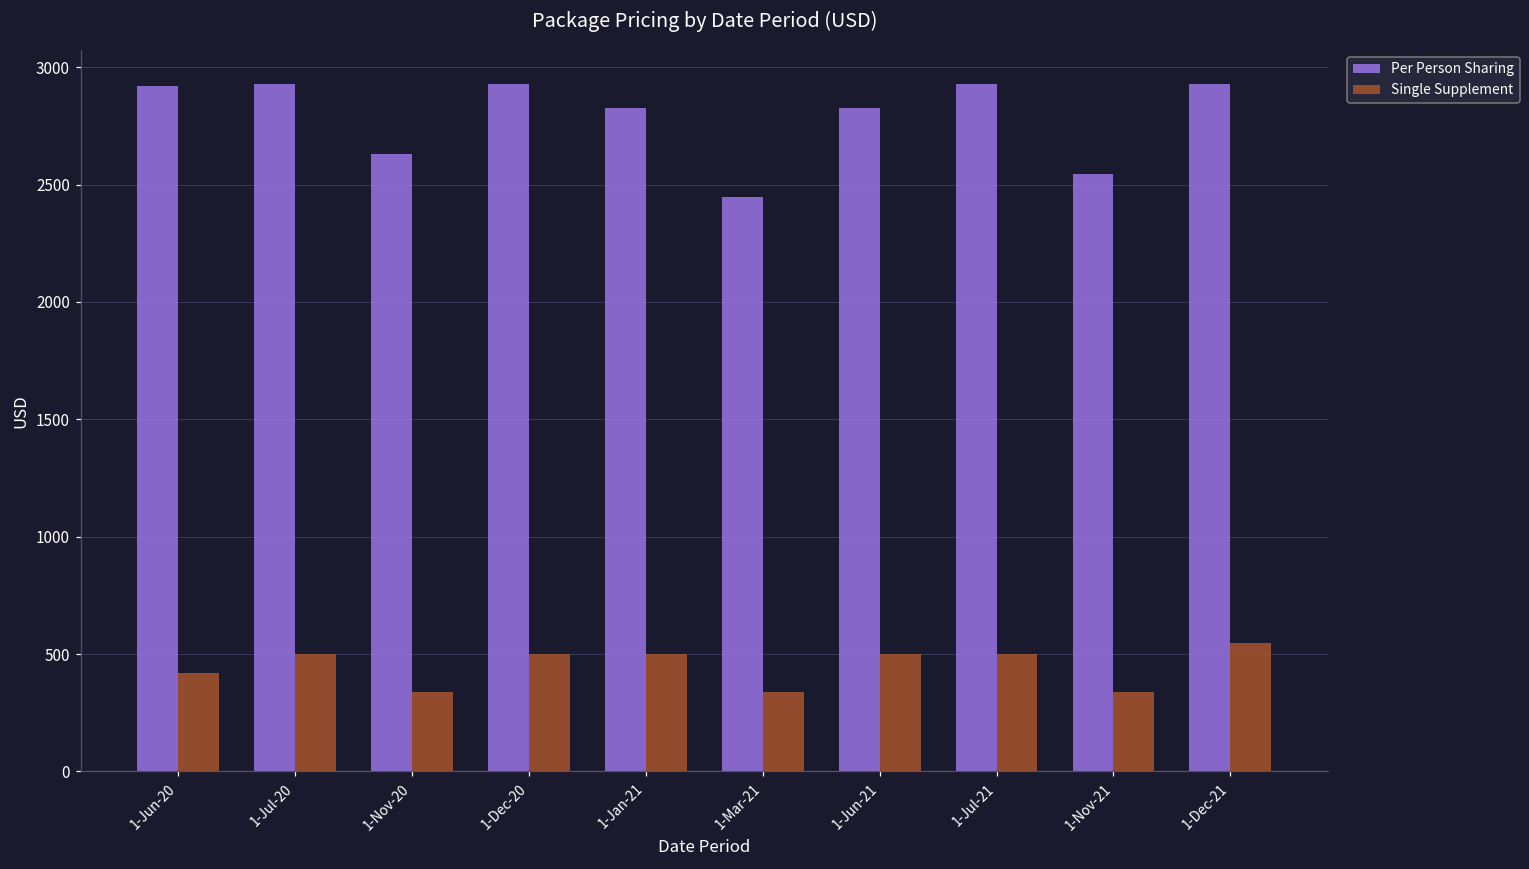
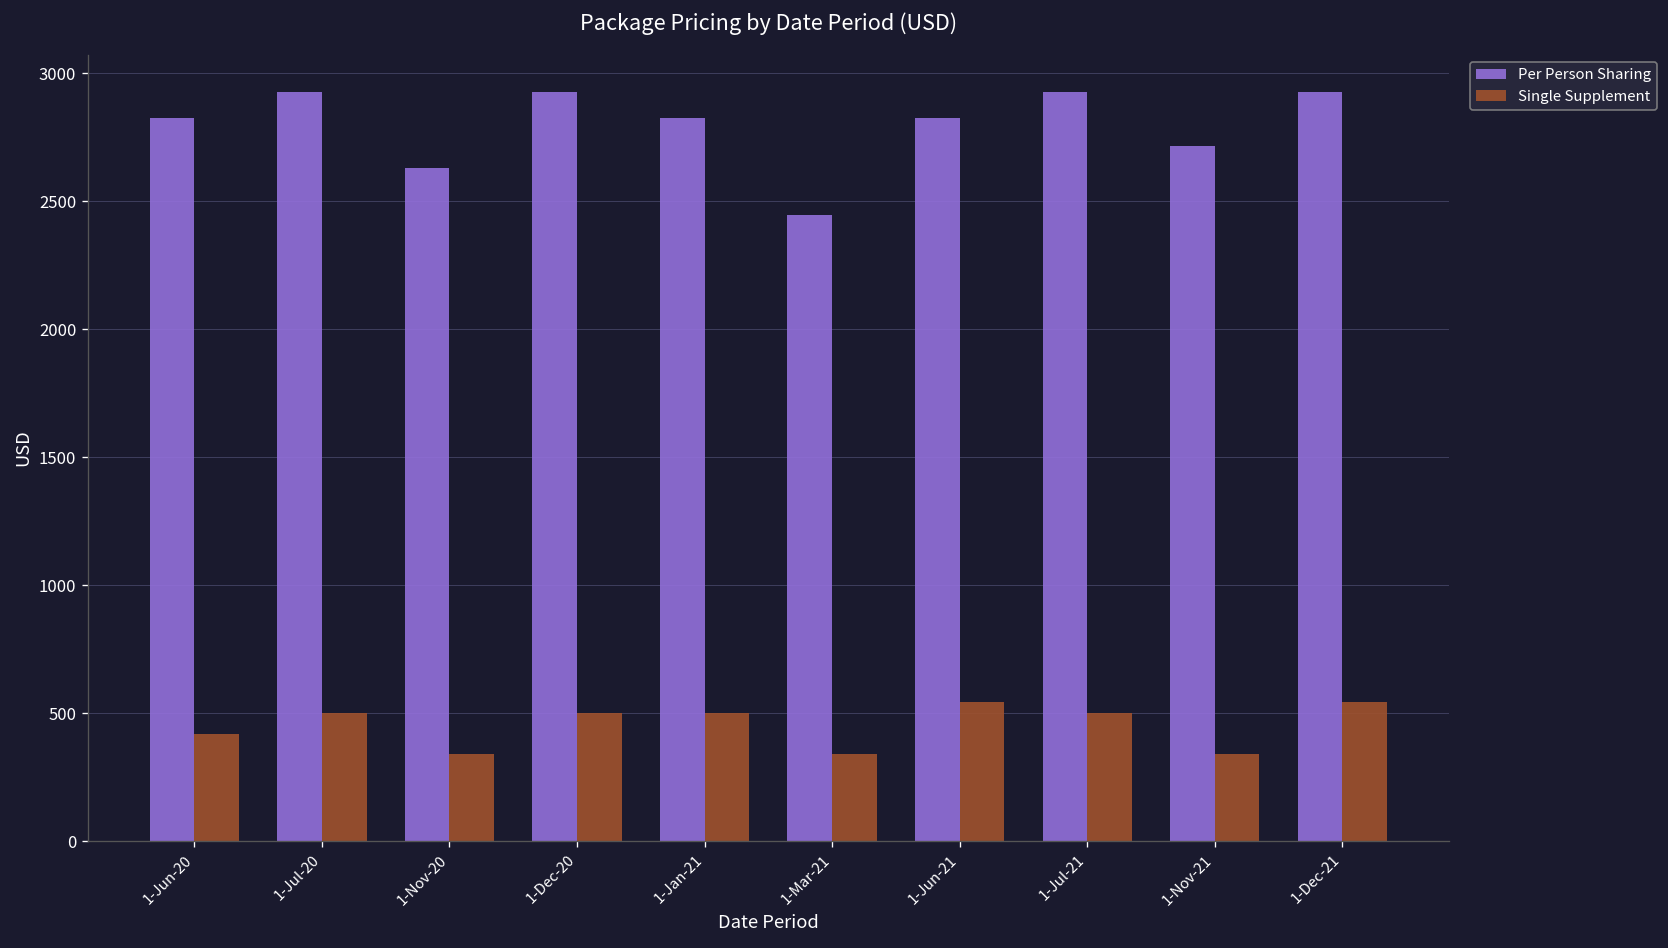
  {
    "Per Person Sharing": {
-     "1-Jun-20": 2920,
+     "1-Jun-20": 2830,
      "1-Jul-20": 2930,
      "1-Nov-20": 2630,
      "1-Dec-20": 2930,
      "1-Jan-21": 2830,
      "1-Mar-21": 2450,
      "1-Jun-21": 2830,
      "1-Jul-21": 2930,
-     "1-Nov-21": 2550,
+     "1-Nov-21": 2720,
      "1-Dec-21": 2930
    },
    "Single Supplement": {
      "1-Jun-20": 420,
      "1-Jul-20": 500,
      "1-Nov-20": 340,
      "1-Dec-20": 500,
      "1-Jan-21": 500,
      "1-Mar-21": 340,
-     "1-Jun-21": 500,
+     "1-Jun-21": 540,
      "1-Jul-21": 500,
      "1-Nov-21": 340,
      "1-Dec-21": 550
    }
  }
